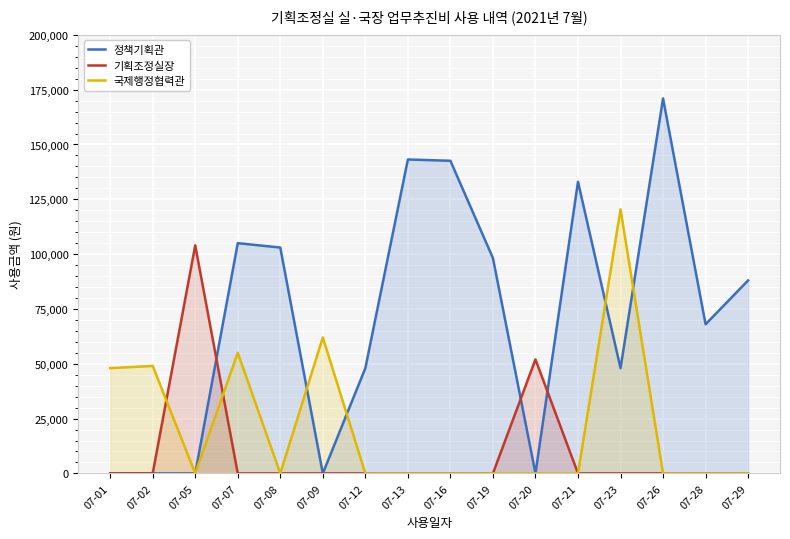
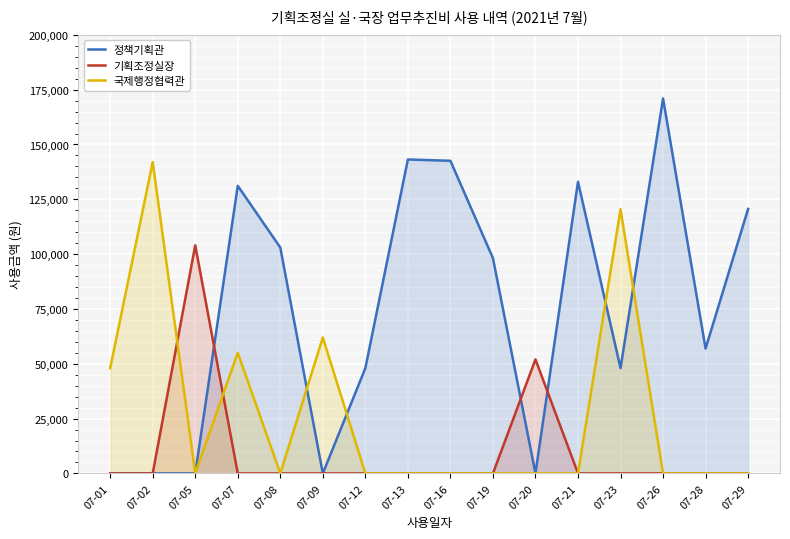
  {
    "정책기획관": {
-     "07-07": "105,000",
+     "07-07": "131,000",
      "07-08": "103,000",
      "07-12": "48,000",
      "07-13": "143,000",
      "07-16": "143,000",
      "07-19": "98,000",
      "07-21": "133,000",
      "07-23": "48,000",
      "07-26": "171,000",
-     "07-28": "68,000",
-     "07-29": "88,000"
+     "07-28": "57,000",
+     "07-29": "121,000"
    },
    "기획조정실장": {
      "07-05": "104,000",
      "07-07": "0",
      "07-20": "52,000",
      "07-23": "0"
    },
    "국제행정협력관": {
      "07-01": "48,000",
-     "07-02": "49,000",
+     "07-02": "142,000",
      "07-07": "55,000",
      "07-09": "62,000",
      "07-23": "120,000"
    }
  }
